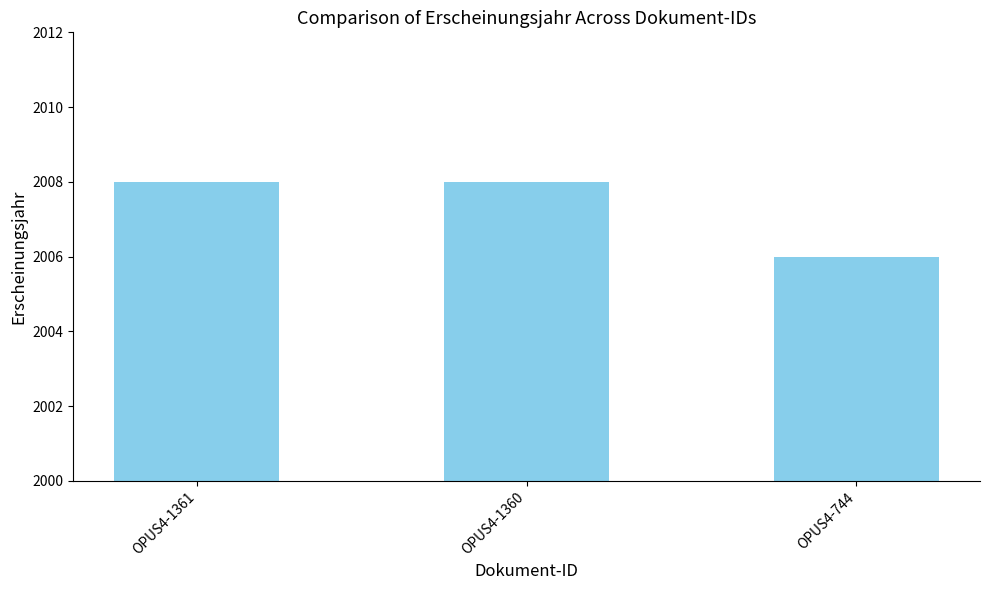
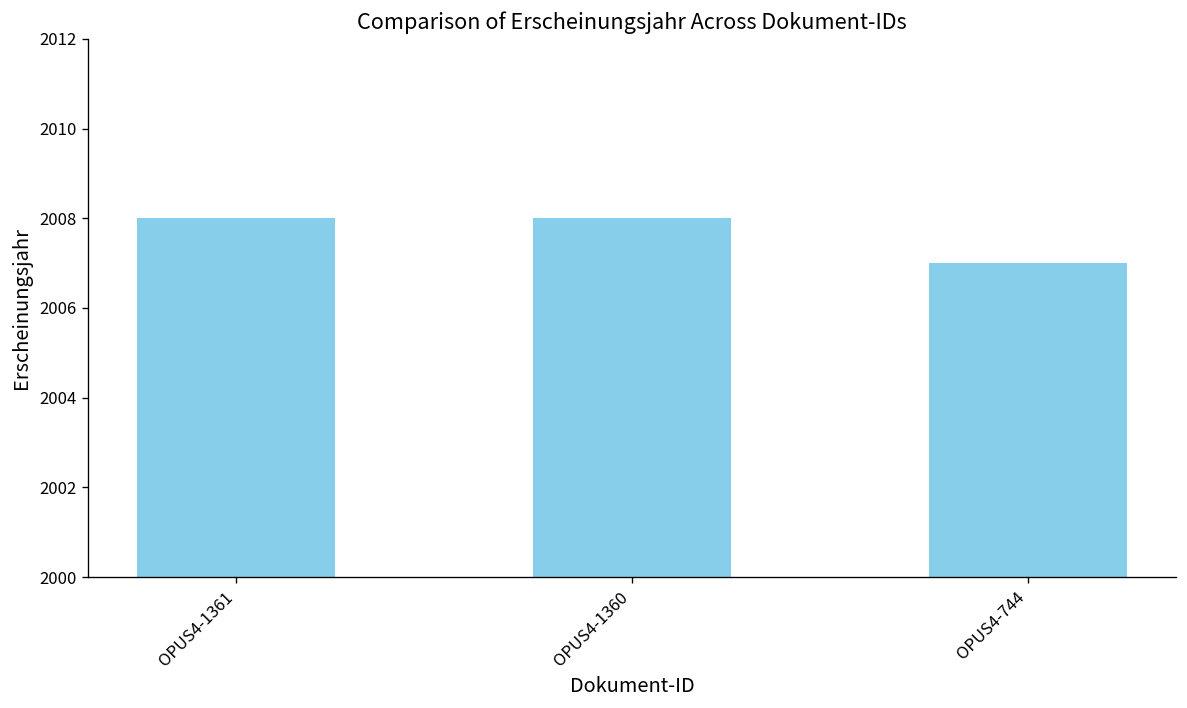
  {
    "OPUS4-1361": 2008,
    "OPUS4-1360": 2008,
-   "OPUS4-744": 2006
+   "OPUS4-744": 2007
  }
